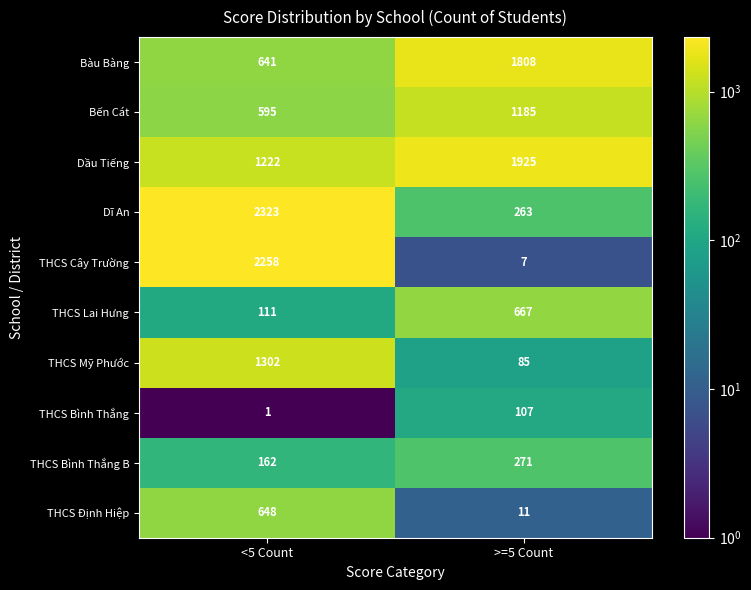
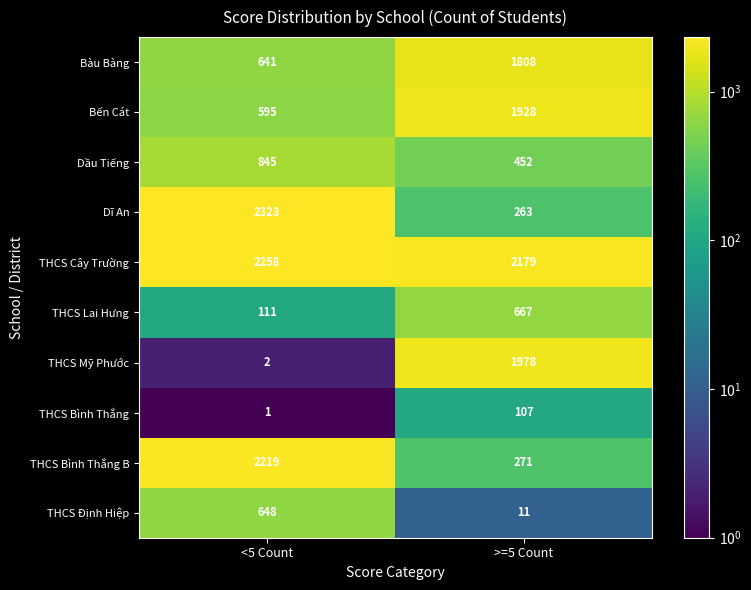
  {
    "Bàu Bàng": {
      "<5 Count": 641,
      ">=5 Count": 1808
    },
    "Bến Cát": {
      "<5 Count": 595,
-     ">=5 Count": 1185
+     ">=5 Count": 1928
    },
    "Dầu Tiếng": {
-     "<5 Count": 1222,
-     ">=5 Count": 1925
+     "<5 Count": 845,
+     ">=5 Count": 452
    },
    "Dĩ An": {
      "<5 Count": 2323,
      ">=5 Count": 263
    },
    "THCS Cây Trường": {
      "<5 Count": 2258,
-     ">=5 Count": 7
+     ">=5 Count": 2179
    },
    "THCS Lai Hưng": {
      "<5 Count": 111,
      ">=5 Count": 667
    },
    "THCS Mỹ Phước": {
-     "<5 Count": 1302,
-     ">=5 Count": 85
+     "<5 Count": 2,
+     ">=5 Count": 1978
    },
    "THCS Bình Thắng": {
      "<5 Count": 1,
      ">=5 Count": 107
    },
    "THCS Bình Thắng B": {
-     "<5 Count": 162,
+     "<5 Count": 2219,
      ">=5 Count": 271
    },
    "THCS Định Hiệp": {
      "<5 Count": 648,
      ">=5 Count": 11
    }
  }
